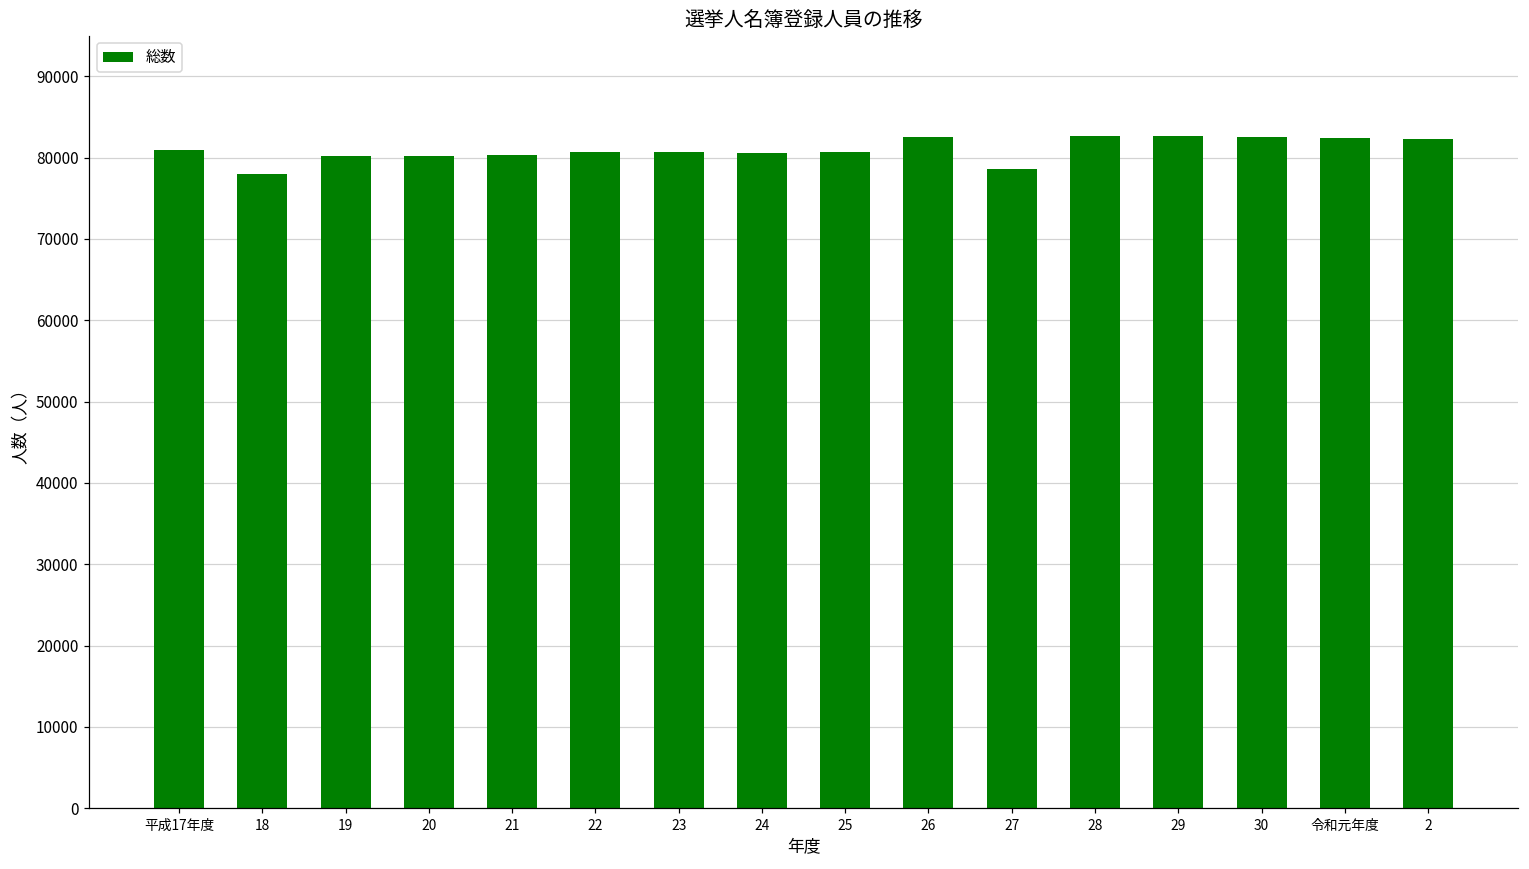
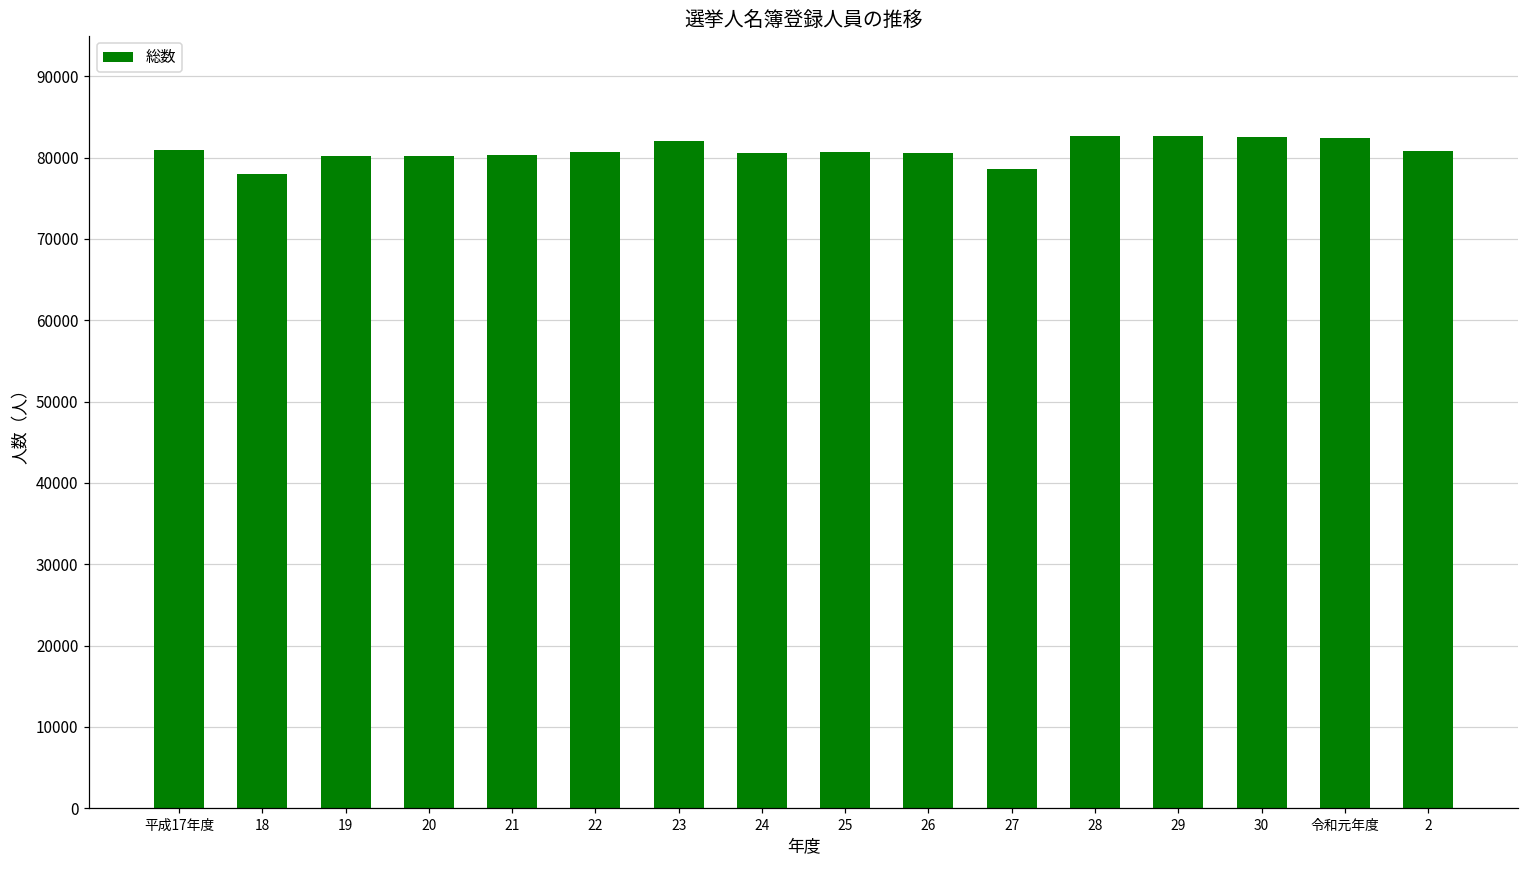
  {
    "平成17年度": 81000,
    "18": 78000,
    "19": 80000,
    "20": 80000,
    "21": 80000,
    "22": 81000,
-   "23": 81000,
+   "23": 82000,
    "24": 81000,
    "25": 81000,
-   "26": 82000,
+   "26": 81000,
    "27": 79000,
    "28": 83000,
    "29": 83000,
    "30": 83000,
    "令和元年度": 82000,
-   "2": 82000
+   "2": 81000
  }
